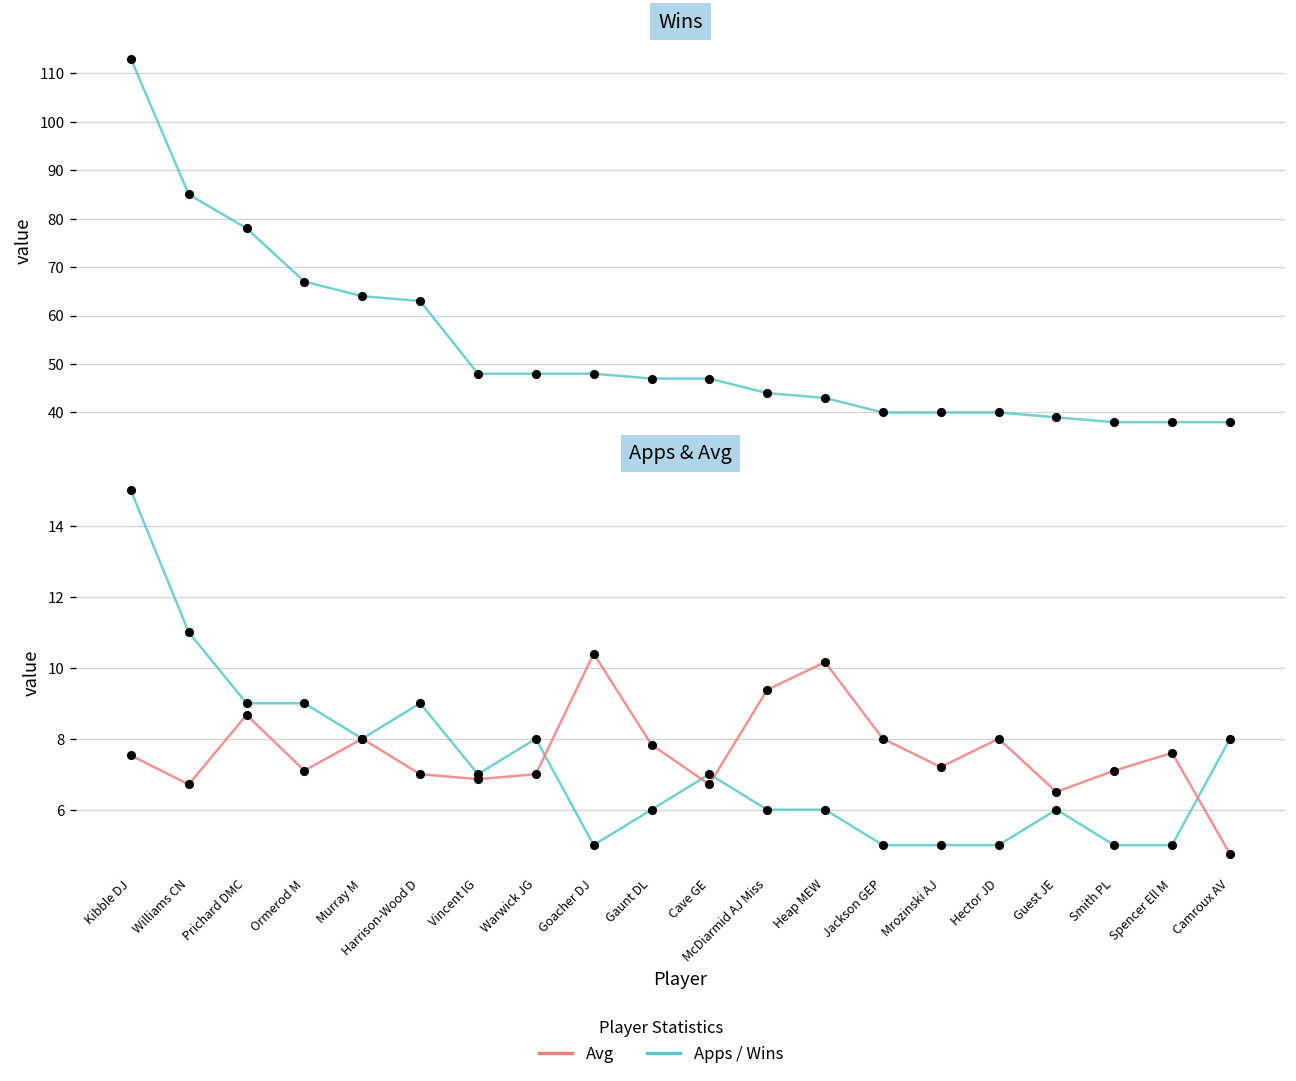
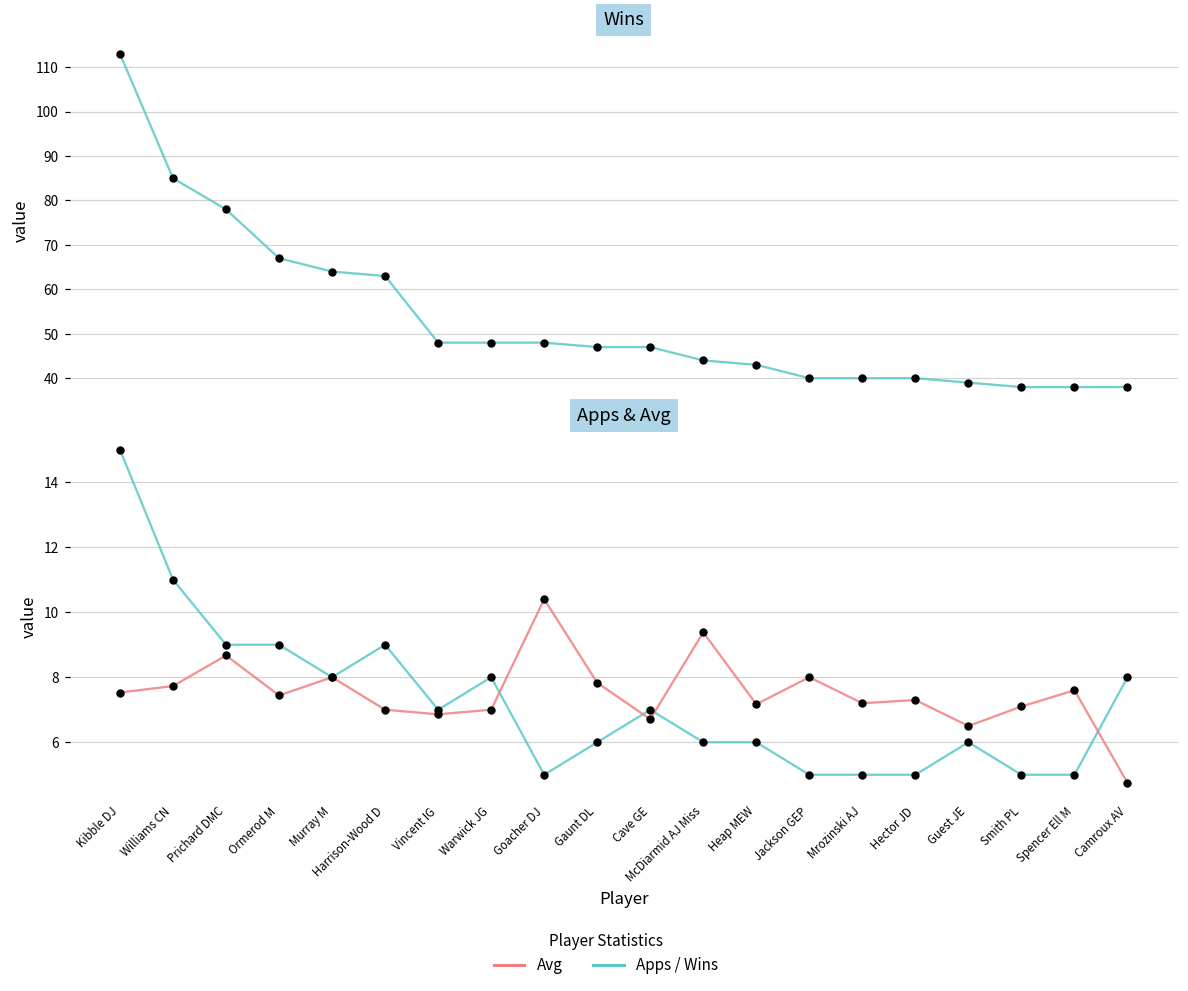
  {
    "Apps & Avg": {
      "Avg": {
        "Kibble DJ": 7.5,
-       "Williams CN": 6.7,
+       "Williams CN": 7.7,
        "Prichard DMC": 8.7,
-       "Ormerod M": 7.1,
+       "Ormerod M": 7.4,
        "Harrison-Wood D": 7.0,
        "Vincent IG": 6.9,
        "Warwick JG": 7.0,
        "Goacher DJ": 10.4,
        "Gaunt DL": 7.8,
        "Cave GE": 6.7,
        "McDiarmid AJ Miss": 9.4,
-       "Heap MEW": 10.2,
+       "Heap MEW": 7.2,
        "Jackson GEP": 8.0,
        "Mrozinski AJ": 7.2,
-       "Hector JD": 8.0,
+       "Hector JD": 7.3,
        "Guest JE": 6.5,
        "Smith PL": 7.1,
        "Spencer Ell M": 7.6,
        "Camroux AV": 4.8
      }
    }
  }
